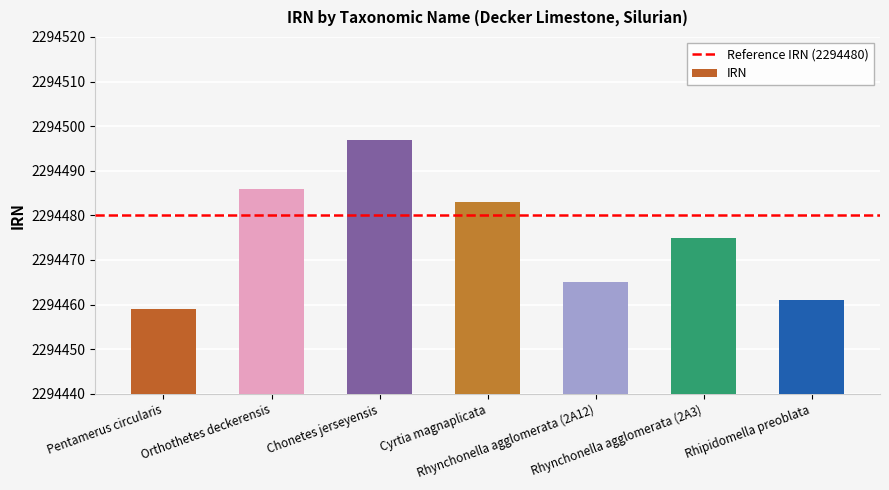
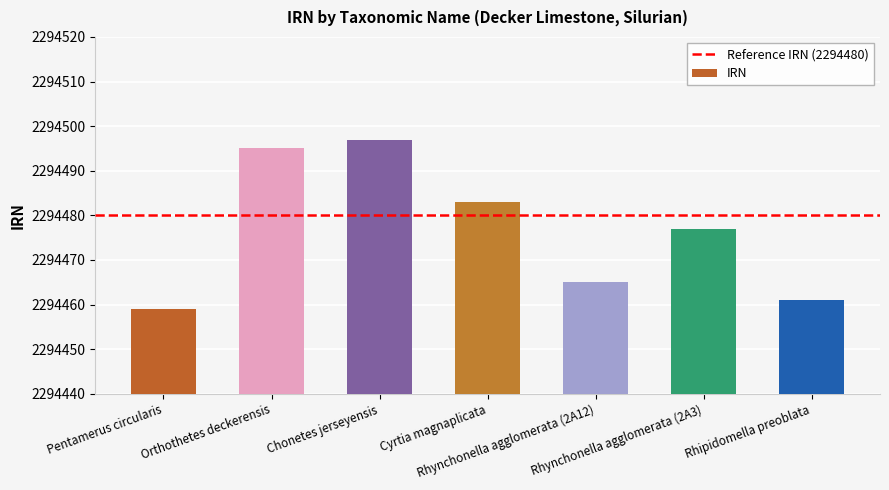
  {
    "Pentamerus circularis": 2294459,
-   "Orthothetes deckerensis": 2294486,
+   "Orthothetes deckerensis": 2294495,
    "Chonetes jerseyensis": 2294497,
    "Cyrtia magnaplicata": 2294483,
    "Rhynchonella agglomerata (2A12)": 2294465,
-   "Rhynchonella agglomerata (2A3)": 2294475,
+   "Rhynchonella agglomerata (2A3)": 2294477,
    "Rhipidomella preoblata": 2294461
  }
